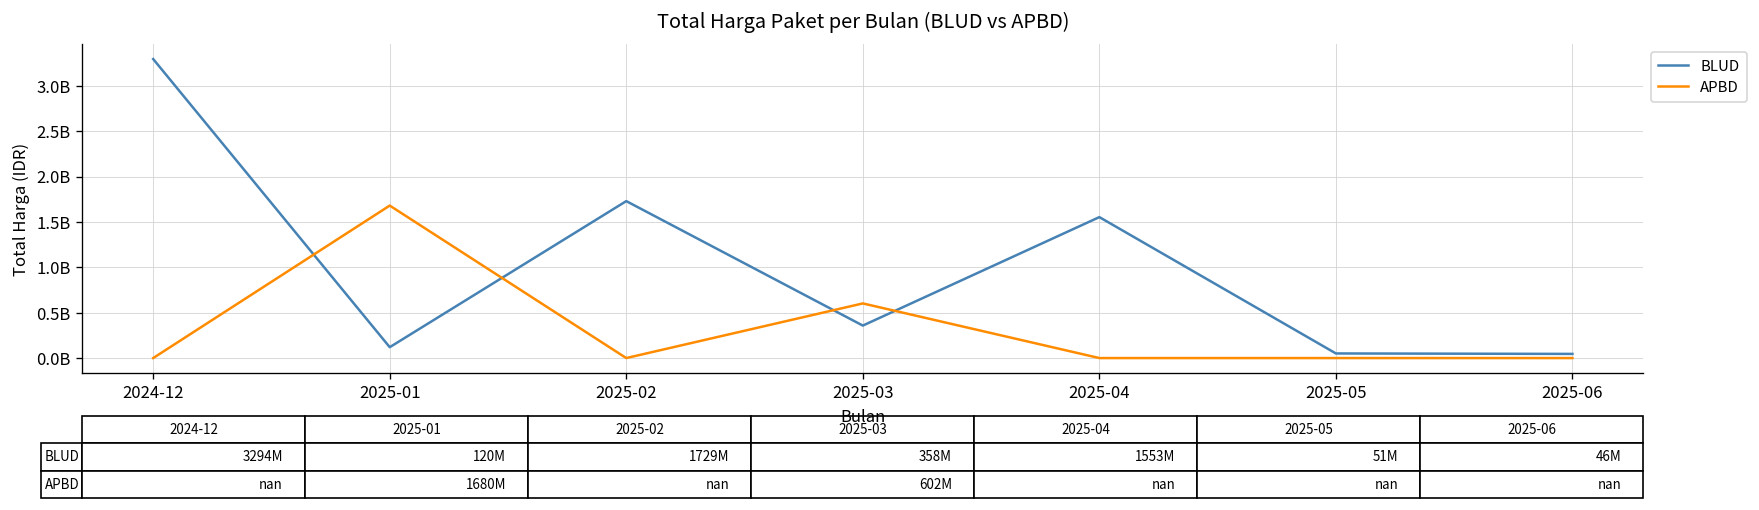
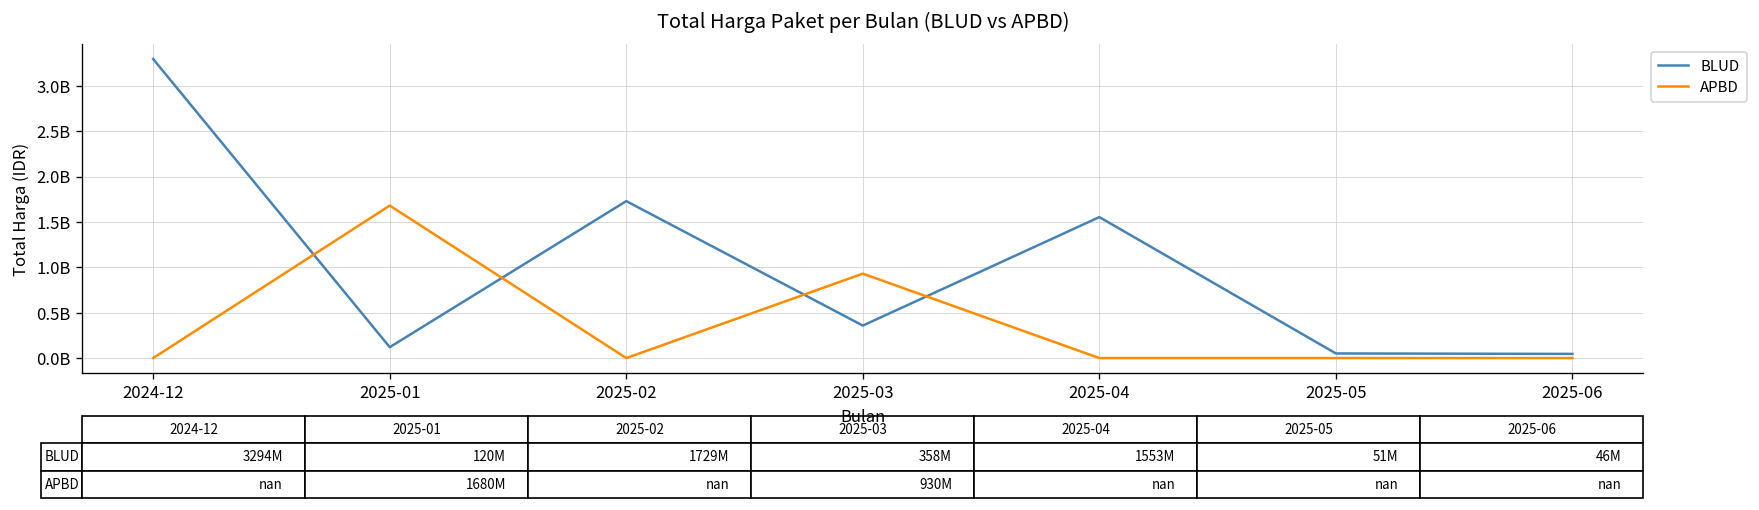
  {
    "BLUD": {
      "2024-12": "3300000000",
      "2025-01": "100000000",
      "2025-02": "1700000000",
      "2025-03": "400000000",
      "2025-04": "1600000000",
      "2025-05": "100000000",
      "2025-06": "0"
    },
    "APBD": {
-     "2025-03": "602M"
+     "2025-03": "930M"
    }
  }
